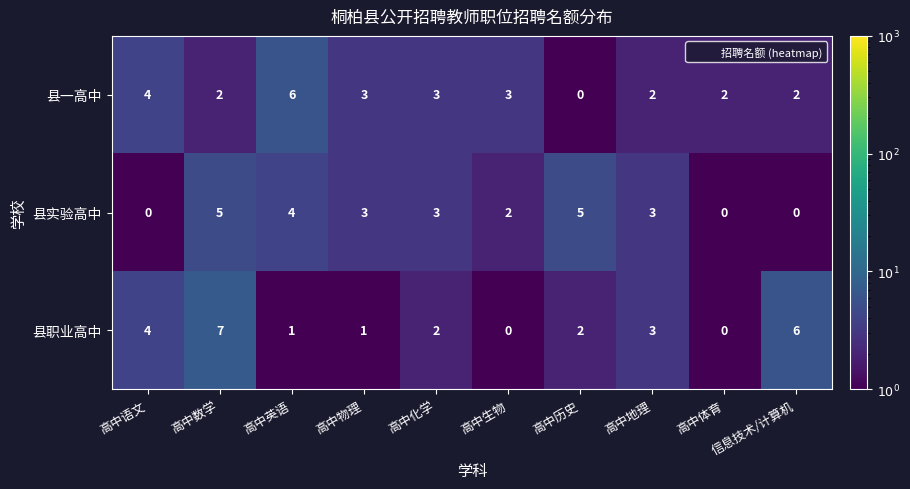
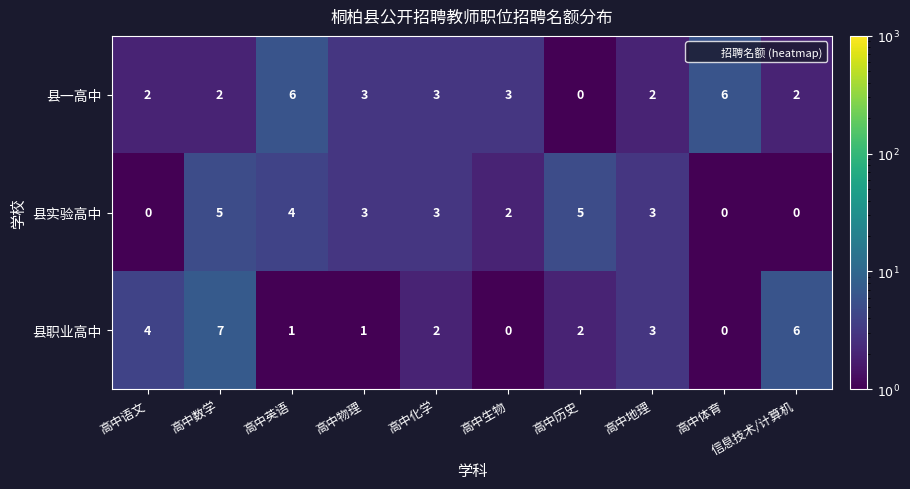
  {
    "县一高中": {
-     "高中语文": 4,
+     "高中语文": 2,
      "高中数学": 2,
      "高中英语": 6,
      "高中物理": 3,
      "高中化学": 3,
      "高中生物": 3,
      "高中历史": 0,
      "高中地理": 2,
-     "高中体育": 2,
+     "高中体育": 6,
      "信息技术/计算机": 2
    },
    "县实验高中": {
      "高中语文": 0,
      "高中数学": 5,
      "高中英语": 4,
      "高中物理": 3,
      "高中化学": 3,
      "高中生物": 2,
      "高中历史": 5,
      "高中地理": 3,
      "高中体育": 0,
      "信息技术/计算机": 0
    },
    "县职业高中": {
      "高中语文": 4,
      "高中数学": 7,
      "高中英语": 1,
      "高中物理": 1,
      "高中化学": 2,
      "高中生物": 0,
      "高中历史": 2,
      "高中地理": 3,
      "高中体育": 0,
      "信息技术/计算机": 6
    }
  }
